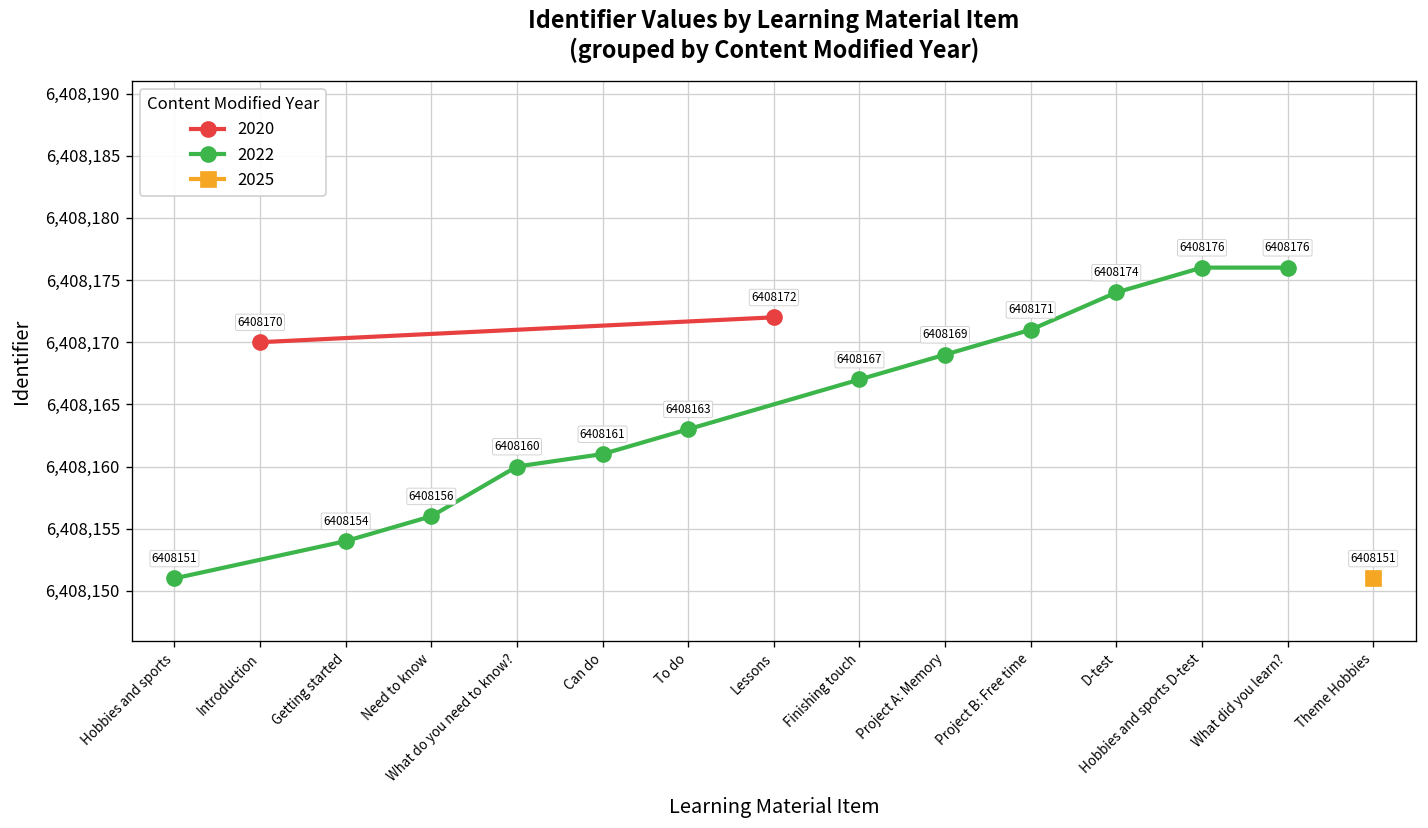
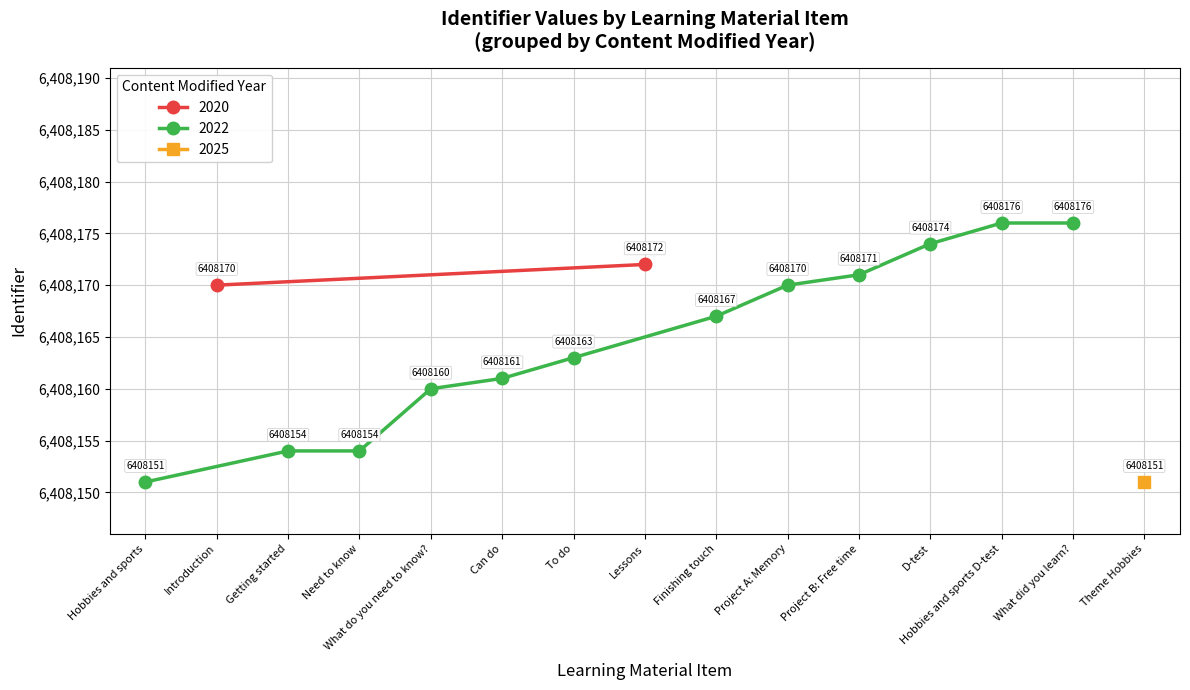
  {
    "2022": {
-     "Need to know": 6408156,
-     "Project A: Memory": 6408169
+     "Need to know": 6408154,
+     "Project A: Memory": 6408170
    }
  }
